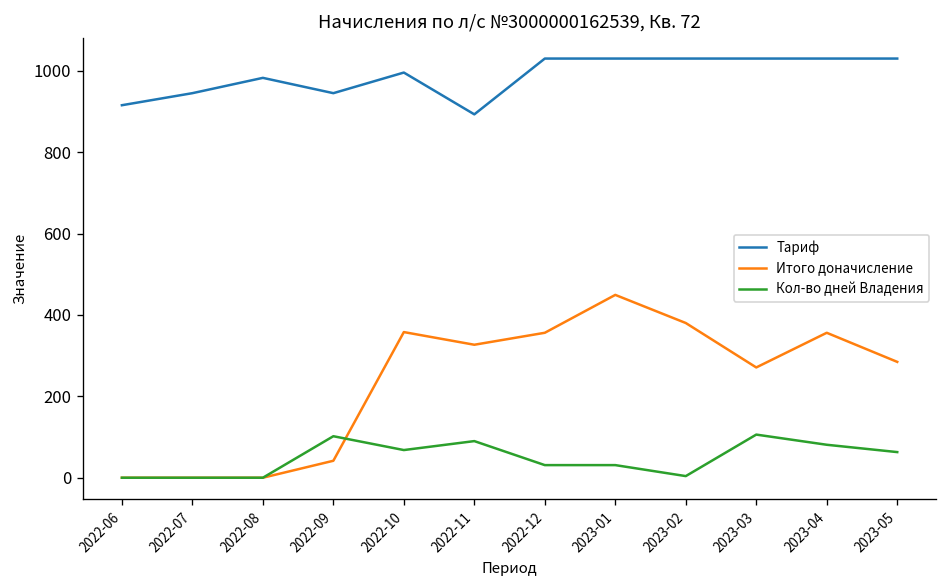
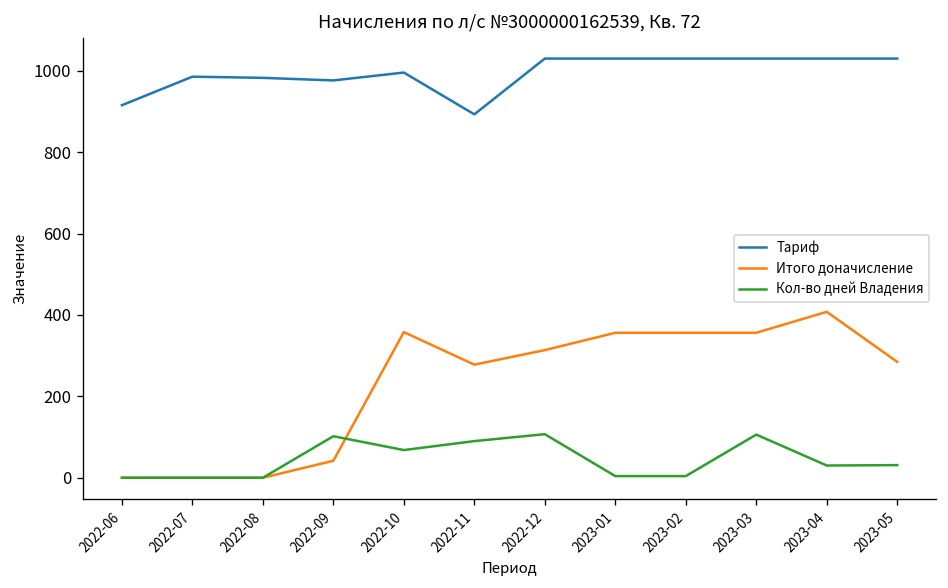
  {
    "Тариф": {
      "2022-06": 920,
-     "2022-07": 950,
+     "2022-07": 990,
      "2022-08": 980,
-     "2022-09": 950,
+     "2022-09": 980,
      "2022-10": 1000,
      "2022-11": 890,
      "2022-12": 1030,
      "2023-01": 1030,
      "2023-02": 1030,
      "2023-03": 1030,
      "2023-04": 1030,
      "2023-05": 1030
    },
    "Итого доначисление": {
      "2022-09": 40,
      "2022-10": 360,
-     "2022-11": 330,
-     "2022-12": 360,
-     "2023-01": 450,
-     "2023-02": 380,
-     "2023-03": 270,
-     "2023-04": 360,
+     "2022-11": 280,
+     "2022-12": 310,
+     "2023-01": 360,
+     "2023-02": 360,
+     "2023-03": 360,
+     "2023-04": 410,
      "2023-05": 280
    },
    "Кол-во дней Владения": {
      "2022-09": 100,
      "2022-10": 70,
      "2022-11": 90,
-     "2022-12": 30,
-     "2023-01": 30,
+     "2022-12": 110,
+     "2023-01": 0,
      "2023-02": 0,
      "2023-03": 110,
-     "2023-04": 80,
-     "2023-05": 60
+     "2023-04": 30,
+     "2023-05": 30
    }
  }
